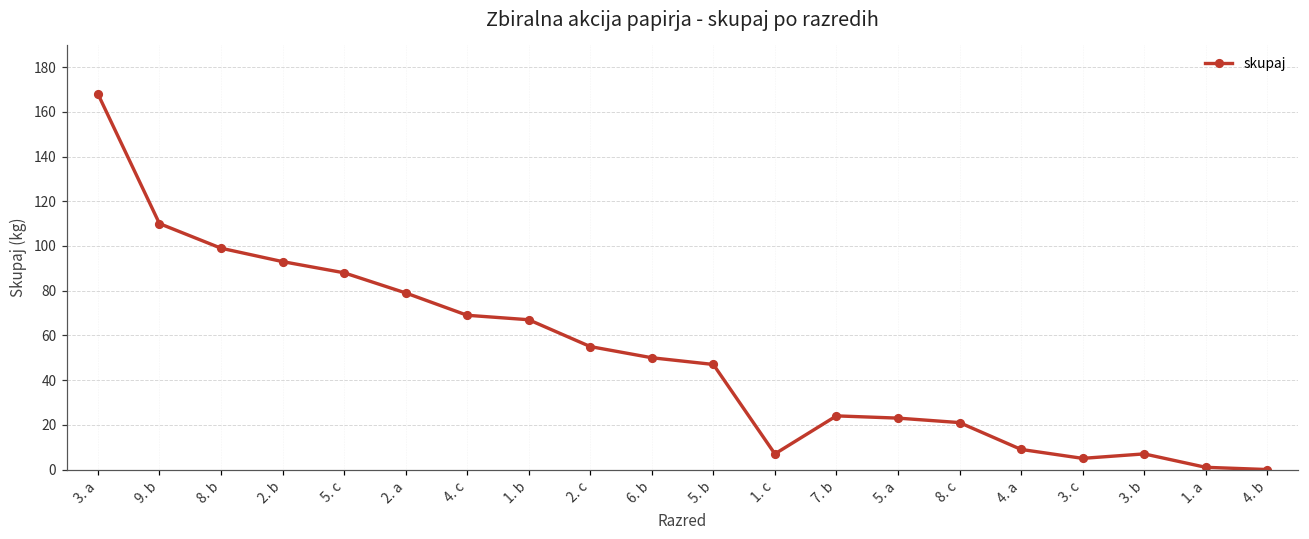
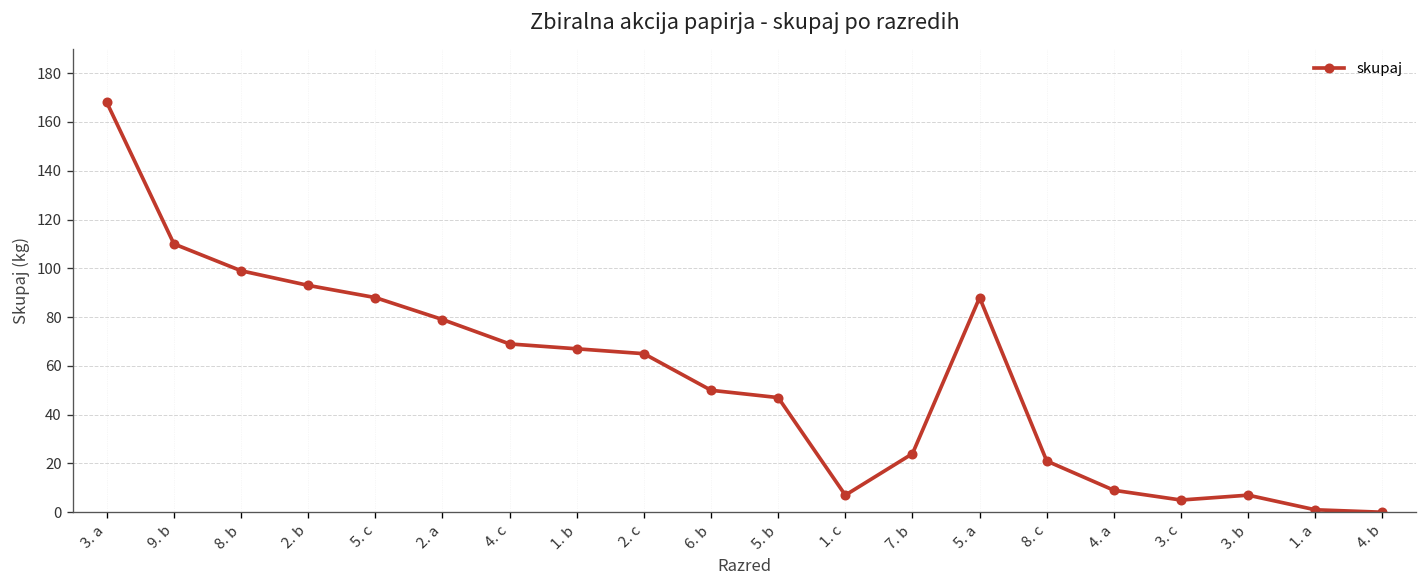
  {
    "3. a": 168,
    "9. b": 110,
    "8. b": 99,
    "2. b": 93,
    "5. c": 88,
    "2. a": 79,
    "4. c": 69,
    "1. b": 67,
-   "2. c": 55,
+   "2. c": 65,
    "6. b": 50,
    "5. b": 47,
    "1. c": 7,
    "7. b": 24,
-   "5. a": 23,
+   "5. a": 88,
    "8. c": 21,
    "4. a": 9,
    "3. c": 5,
    "3. b": 7,
    "1. a": 1,
    "4. b": 0
  }
